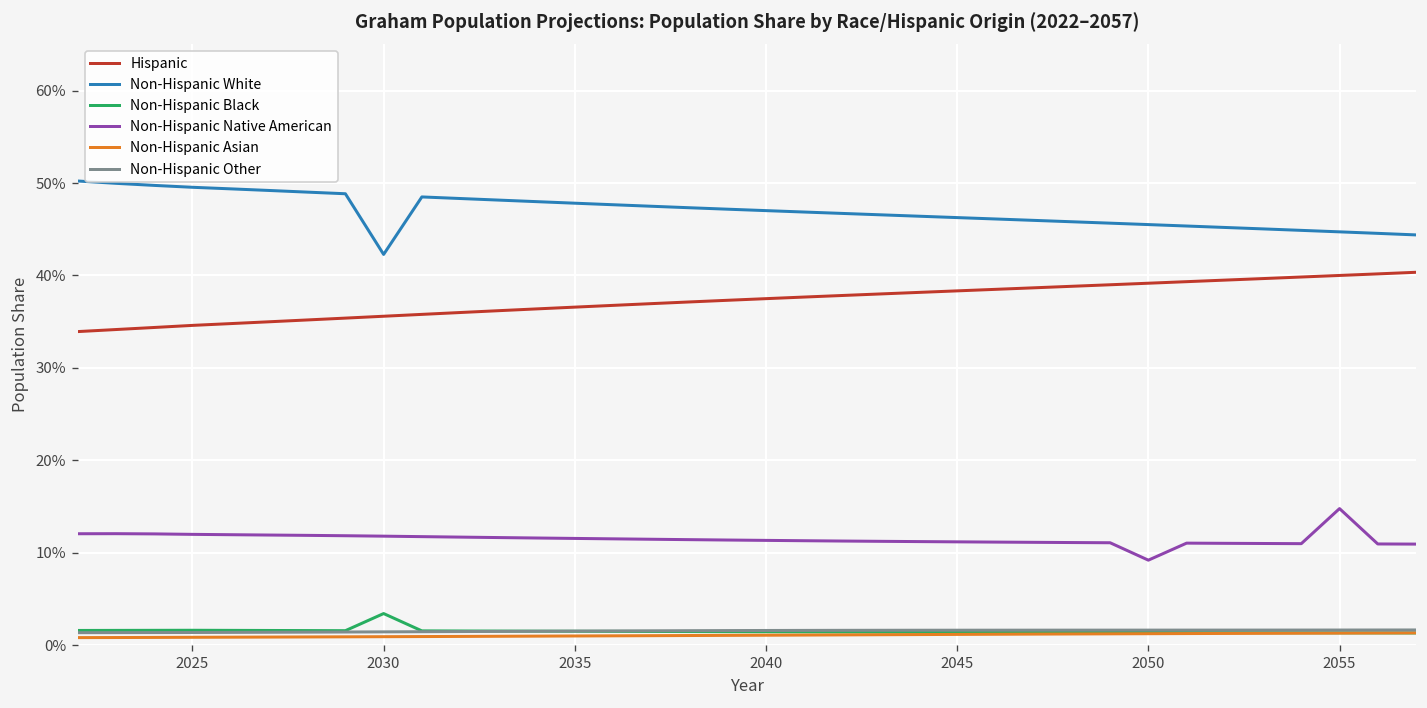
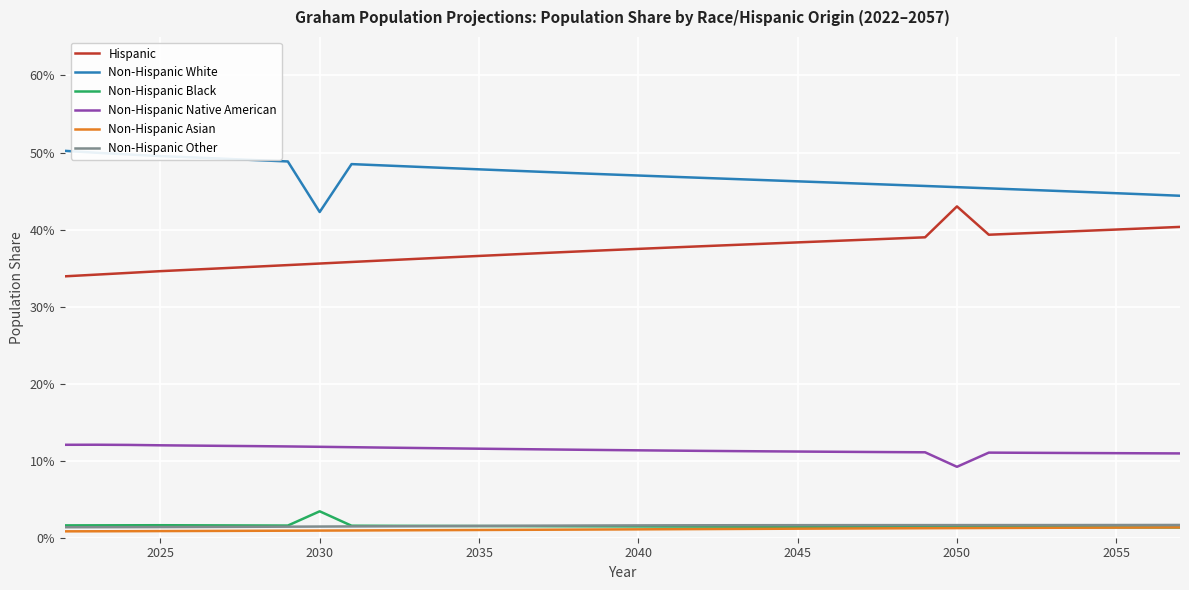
  {
    "Hispanic": {
      "2025": "35%",
      "2030": "36%",
      "2035": "37%",
      "2040": "37%",
      "2045": "38%",
-     "2050": "39%",
+     "2050": "43%",
      "2055": "40%"
    },
    "Non-Hispanic White": {
      "2030": "42%",
      "2035": "48%",
      "2040": "47%",
      "2045": "46%",
      "2050": "46%",
      "2055": "45%"
    },
    "Non-Hispanic Black": {
      "2030": "3%"
    },
    "Non-Hispanic Native American": {
      "2025": "12%",
      "2030": "12%",
      "2035": "12%",
      "2040": "11%",
      "2045": "11%",
      "2050": "9%",
-     "2055": "15%"
+     "2055": "11%"
    },
    "Non-Hispanic Asian": {
      "2025": "1%",
      "2030": "1%",
      "2035": "1%",
      "2040": "1%"
    },
    "Non-Hispanic Other": {
      "2030": "1%"
    }
  }
